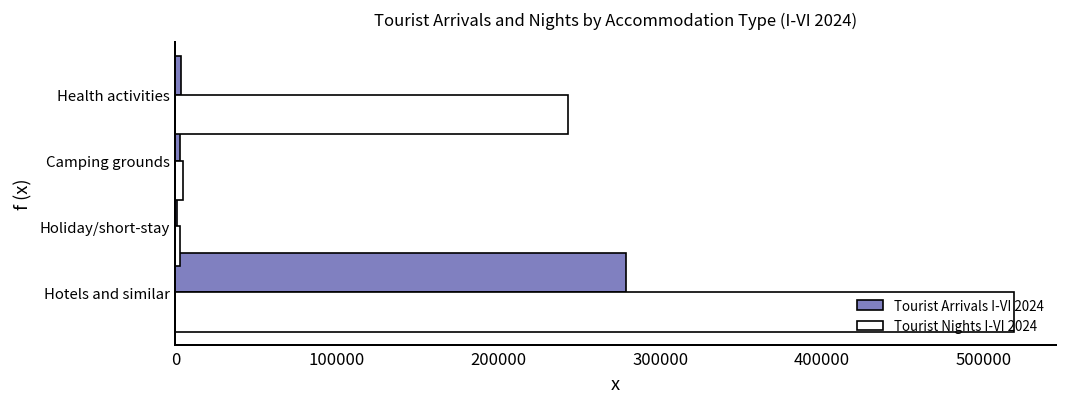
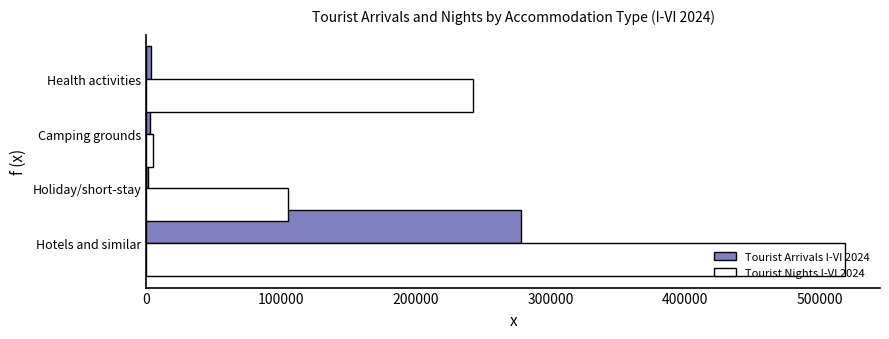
  {
    "Tourist Arrivals I-VI 2024": {
      "Health activities": 4000,
      "Camping grounds": 3000,
      "Hotels and similar": 278000
    },
    "Tourist Nights I-VI 2024": {
      "Health activities": 243000,
      "Camping grounds": 5000,
-     "Holiday/short-stay": 3000,
+     "Holiday/short-stay": 106000,
      "Hotels and similar": 519000
    }
  }
